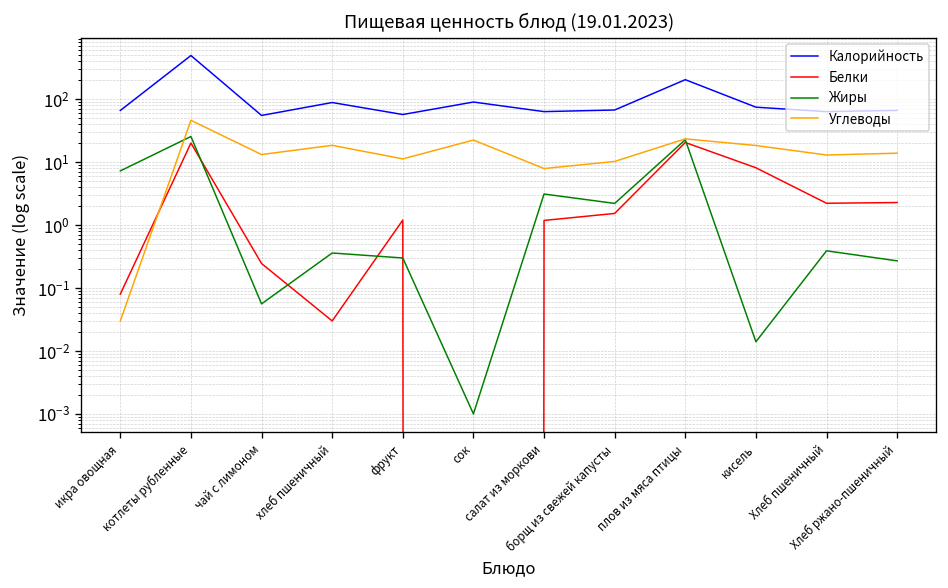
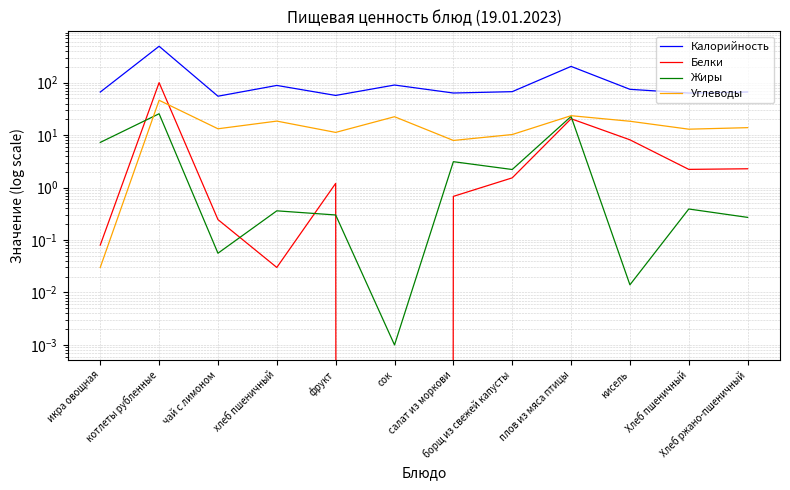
  {
    "Калорийность": {
      "икра овощная": 70,
      "котлеты рубленные": 500,
      "чай с лимоном": 60,
      "хлеб пшеничный": 90,
      "фрукт": 60,
      "сок": 90,
      "салат из моркови": 60,
      "борщ из свежей капусты": 70,
      "плов из мяса птицы": 200,
      "кисель": 70
    },
    "Белки": {
      "икра овощная": 0.08,
-     "котлеты рубленные": 20,
+     "котлеты рубленные": 100,
      "чай с лимоном": 0.2,
      "хлеб пшеничный": 0.03,
      "фрукт": 1.2,
-     "салат из моркови": 1.2,
+     "салат из моркови": 0.7,
      "борщ из свежей капусты": 1.5,
      "кисель": 8,
      "Хлеб пшеничный": 2.2,
      "Хлеб ржано-пшеничный": 2
    },
    "Жиры": {
      "икра овощная": 7,
      "котлеты рубленные": 30,
      "чай с лимоном": 0.06,
      "хлеб пшеничный": 0.4,
      "фрукт": 0.3,
      "сок": 0.0010,
      "салат из моркови": 3,
      "борщ из свежей капусты": 2.2,
      "кисель": 0.014,
      "Хлеб пшеничный": 0.4,
      "Хлеб ржано-пшеничный": 0.3
    },
    "Углеводы": {
      "икра овощная": 0.03,
      "котлеты рубленные": 50,
      "чай с лимоном": 13,
      "хлеб пшеничный": 18,
      "фрукт": 11,
      "сок": 22,
      "салат из моркови": 8,
      "борщ из свежей капусты": 10,
      "кисель": 18,
      "Хлеб пшеничный": 13,
      "Хлеб ржано-пшеничный": 14
    }
  }
